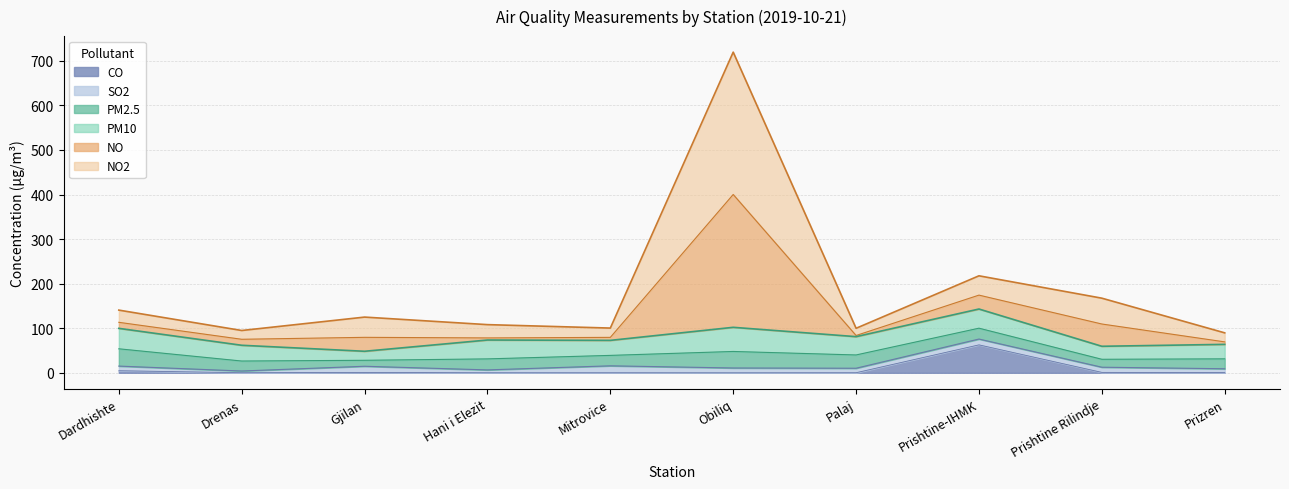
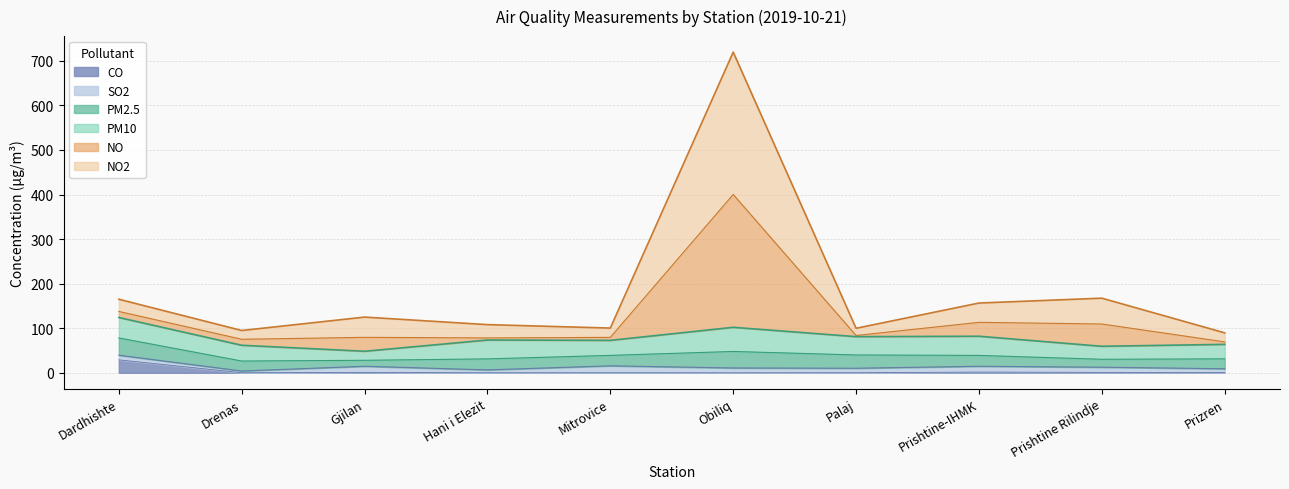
  {
    "CO": {
-     "Dardhishte": 0,
+     "Dardhishte": 30,
      "Gjilan": 0,
      "Hani i Elezit": 0,
      "Mitrovice": 0,
      "Obiliq": 0,
      "Palaj": 0,
-     "Prishtine-IHMK": 60,
+     "Prishtine-IHMK": 0,
      "Prishtine Rilindje": 0,
      "Prizren": 0
    }
  }
